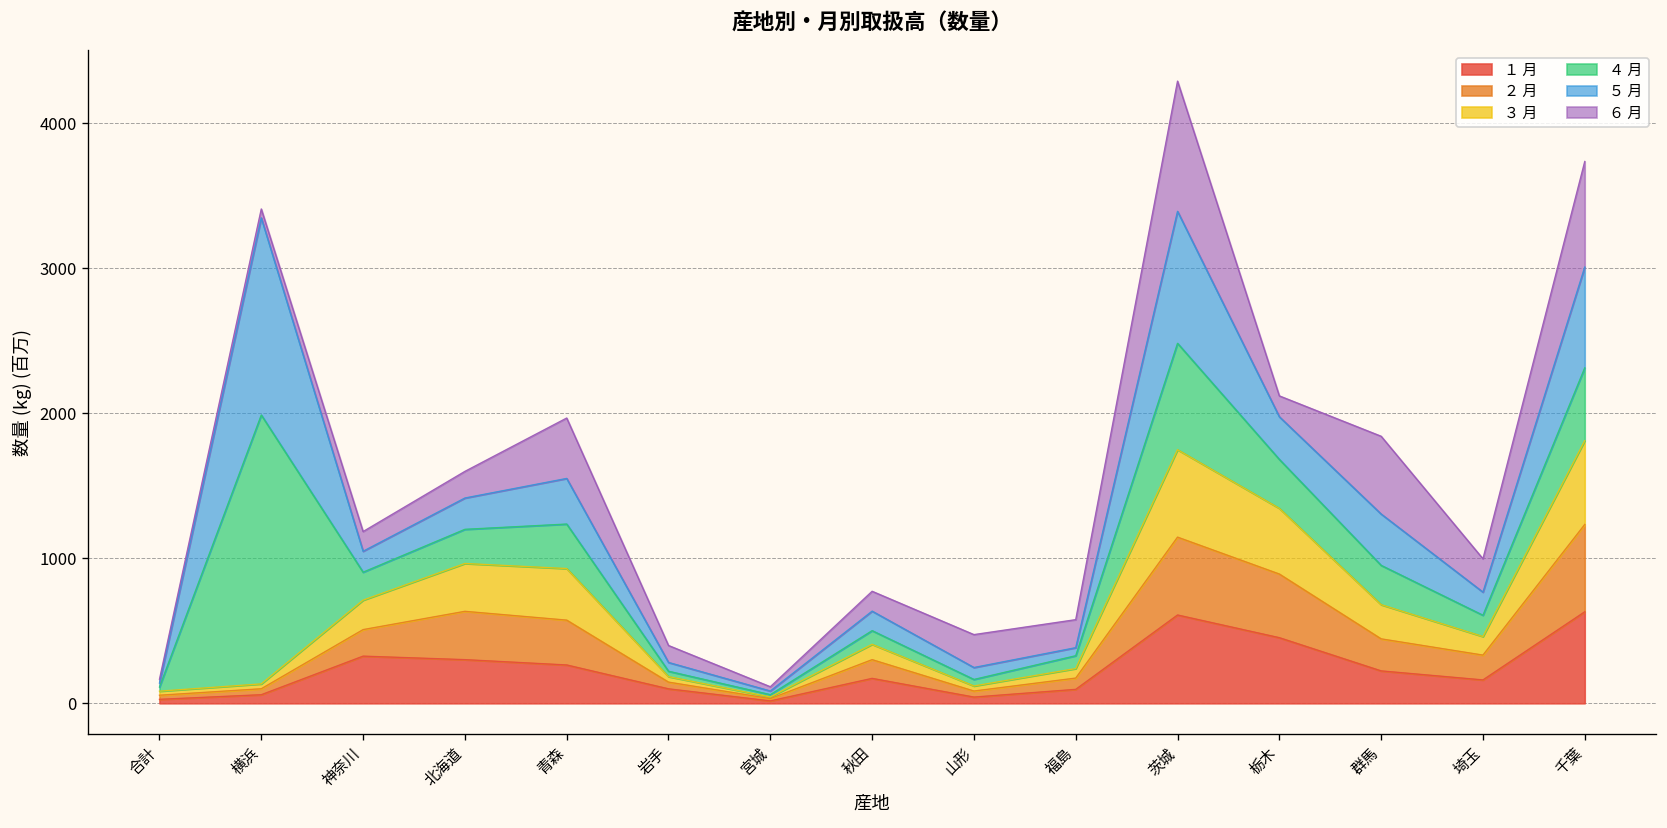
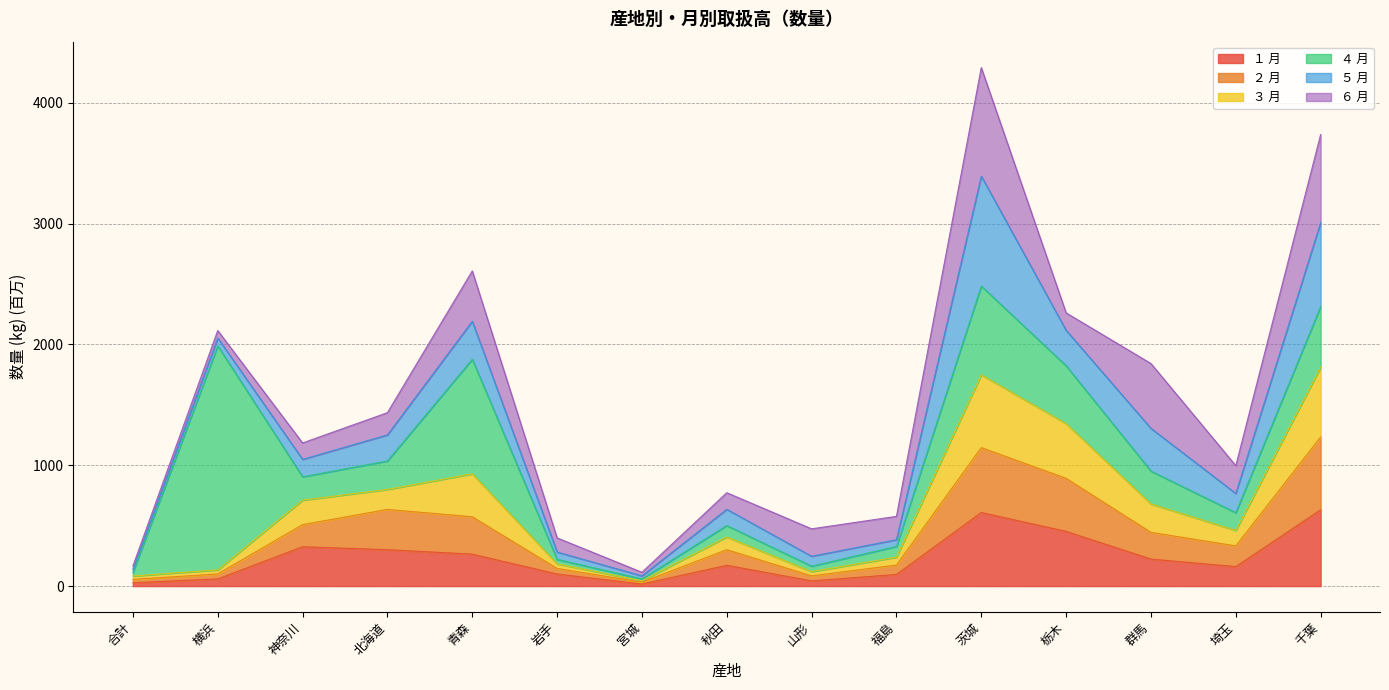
  {
    "３ 月": {
      "合計": 30,
      "横浜": 30,
      "神奈川": 200,
-     "北海道": 330,
+     "北海道": 170,
      "青森": 360,
      "岩手": 40,
      "秋田": 110,
      "山形": 30,
      "福島": 70,
      "茨城": 600,
      "栃木": 450,
      "群馬": 240,
      "埼玉": 130,
      "千葉": 580
    },
    "４ 月": {
      "合計": 30,
      "横浜": 1860,
      "神奈川": 190,
      "北海道": 240,
-     "青森": 310,
+     "青森": 950,
      "岩手": 40,
      "秋田": 90,
      "山形": 40,
      "福島": 90,
      "茨城": 730,
-     "栃木": 340,
+     "栃木": 480,
      "群馬": 270,
      "埼玉": 150,
      "千葉": 500
    },
    "５ 月": {
      "合計": 30,
-     "横浜": 1360,
+     "横浜": 60,
      "神奈川": 140,
      "北海道": 220,
      "青森": 310,
      "岩手": 60,
      "宮城": 30,
      "秋田": 130,
      "山形": 80,
      "福島": 60,
      "茨城": 910,
      "栃木": 290,
      "群馬": 350,
      "埼玉": 160,
      "千葉": 700
    },
    "６ 月": {
      "合計": 30,
      "横浜": 60,
      "神奈川": 140,
      "北海道": 180,
      "青森": 420,
      "岩手": 120,
      "宮城": 30,
      "秋田": 140,
      "山形": 230,
      "福島": 190,
      "茨城": 900,
      "栃木": 140,
      "群馬": 540,
      "埼玉": 230,
      "千葉": 730
    }
  }
